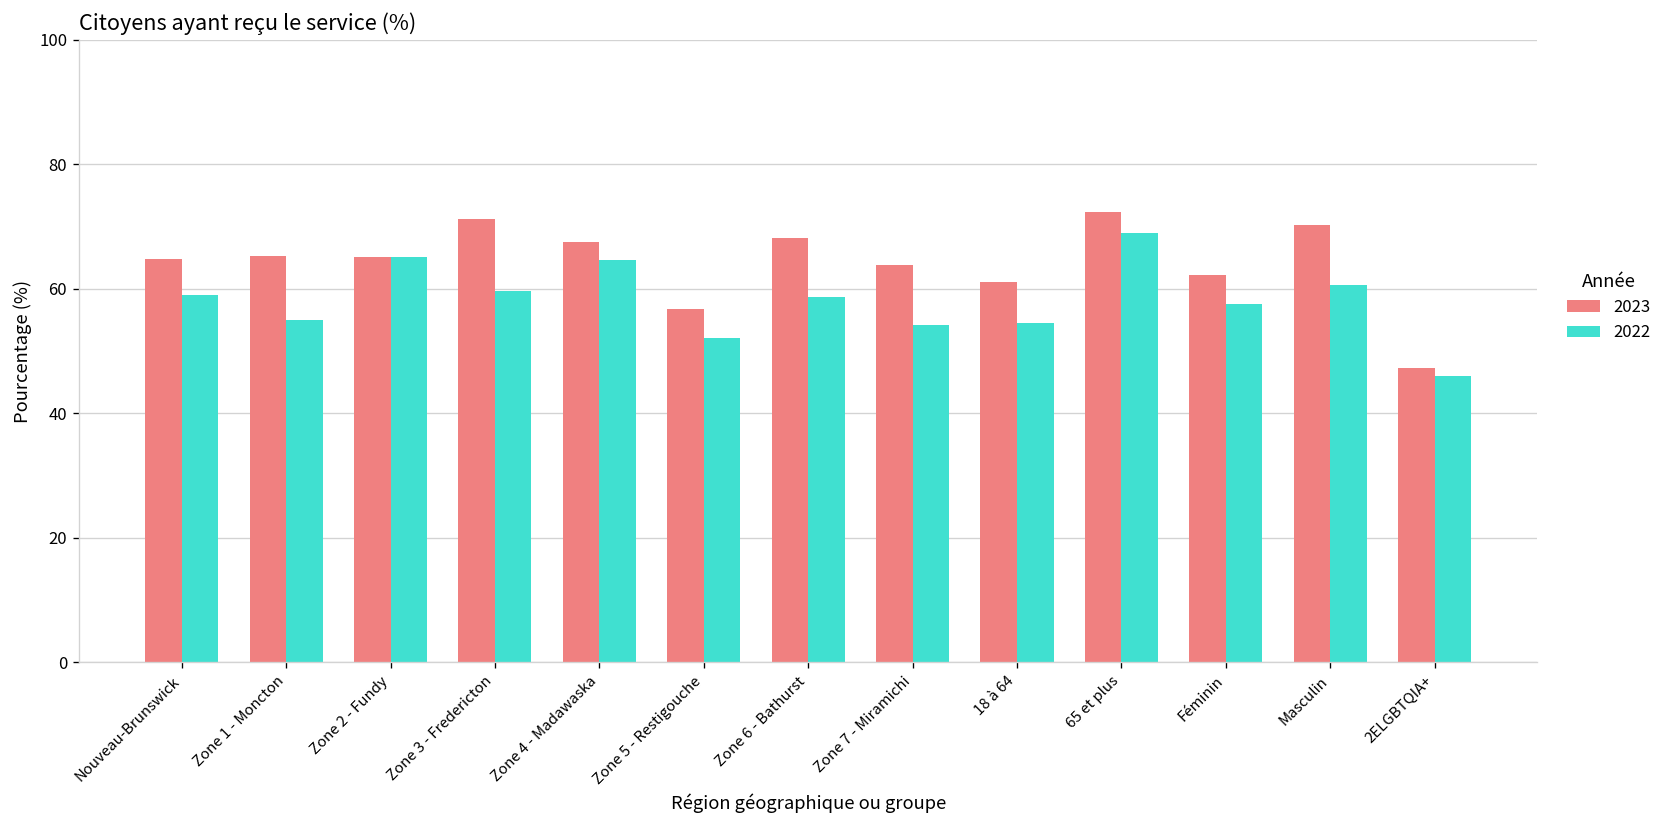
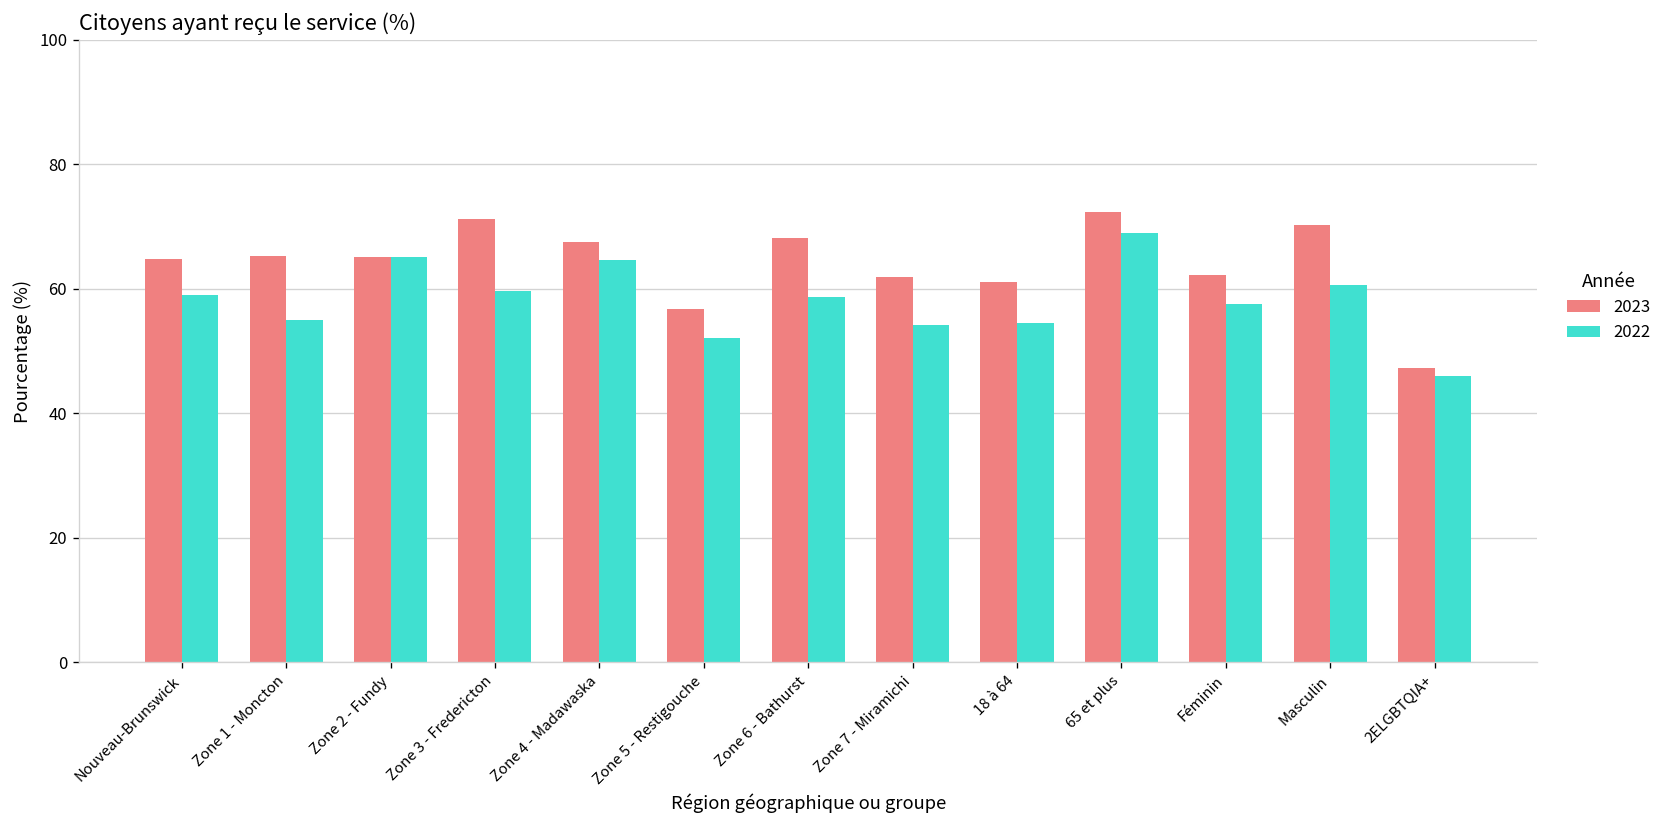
  {
    "2023": {
      "Nouveau-Brunswick": 65,
      "Zone 1 - Moncton": 65,
      "Zone 2 - Fundy": 65,
      "Zone 3 - Fredericton": 71,
      "Zone 4 - Madawaska": 68,
      "Zone 5 - Restigouche": 57,
      "Zone 6 - Bathurst": 68,
-     "Zone 7 - Miramichi": 64,
+     "Zone 7 - Miramichi": 62,
      "18 à 64": 61,
      "65 et plus": 72,
      "Féminin": 62,
      "Masculin": 70,
      "2ELGBTQIA+": 47
    },
    "2022": {
      "Nouveau-Brunswick": 59,
      "Zone 1 - Moncton": 55,
      "Zone 2 - Fundy": 65,
      "Zone 3 - Fredericton": 60,
      "Zone 4 - Madawaska": 65,
      "Zone 5 - Restigouche": 52,
      "Zone 6 - Bathurst": 59,
      "Zone 7 - Miramichi": 54,
      "18 à 64": 55,
      "65 et plus": 69,
      "Féminin": 58,
      "Masculin": 61,
      "2ELGBTQIA+": 46
    }
  }
